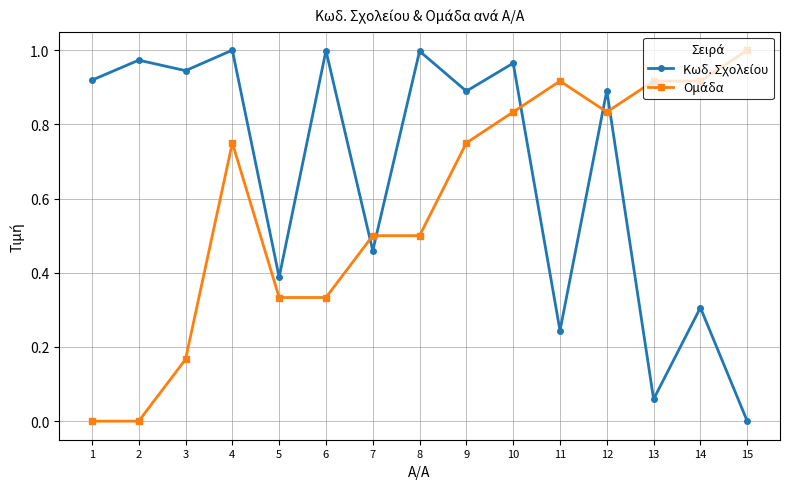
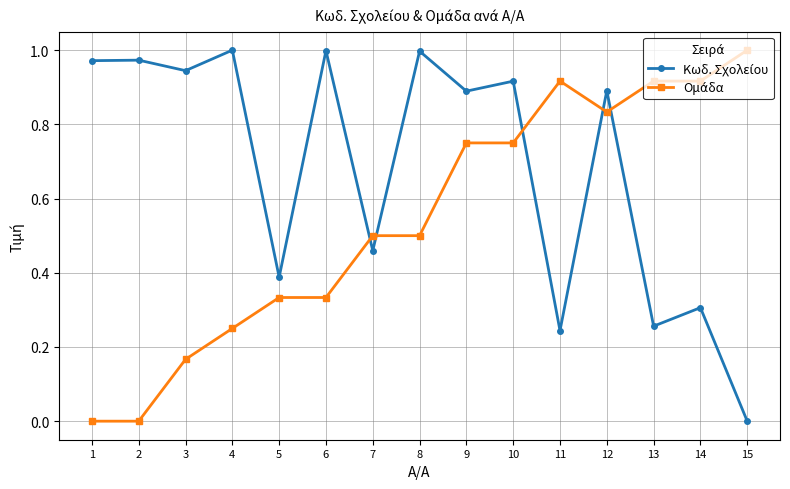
  {
    "Κωδ. Σχολείου": {
-     "1": 0.92,
+     "1": 0.97,
      "2": 0.97,
      "3": 0.94,
      "4": 1.00,
      "5": 0.39,
      "6": 1.00,
      "7": 0.46,
      "8": 1.00,
      "9": 0.89,
-     "10": 0.96,
+     "10": 0.92,
      "11": 0.24,
      "12": 0.89,
-     "13": 0.06,
+     "13": 0.26,
      "14": 0.31,
      "15": 0.00
    },
    "Ομάδα": {
      "1": 0.00,
      "2": 0.00,
      "3": 0.17,
-     "4": 0.75,
+     "4": 0.25,
      "5": 0.33,
      "6": 0.33,
      "7": 0.50,
      "8": 0.50,
      "9": 0.75,
-     "10": 0.83,
+     "10": 0.75,
      "11": 0.92,
      "12": 0.83
    }
  }
